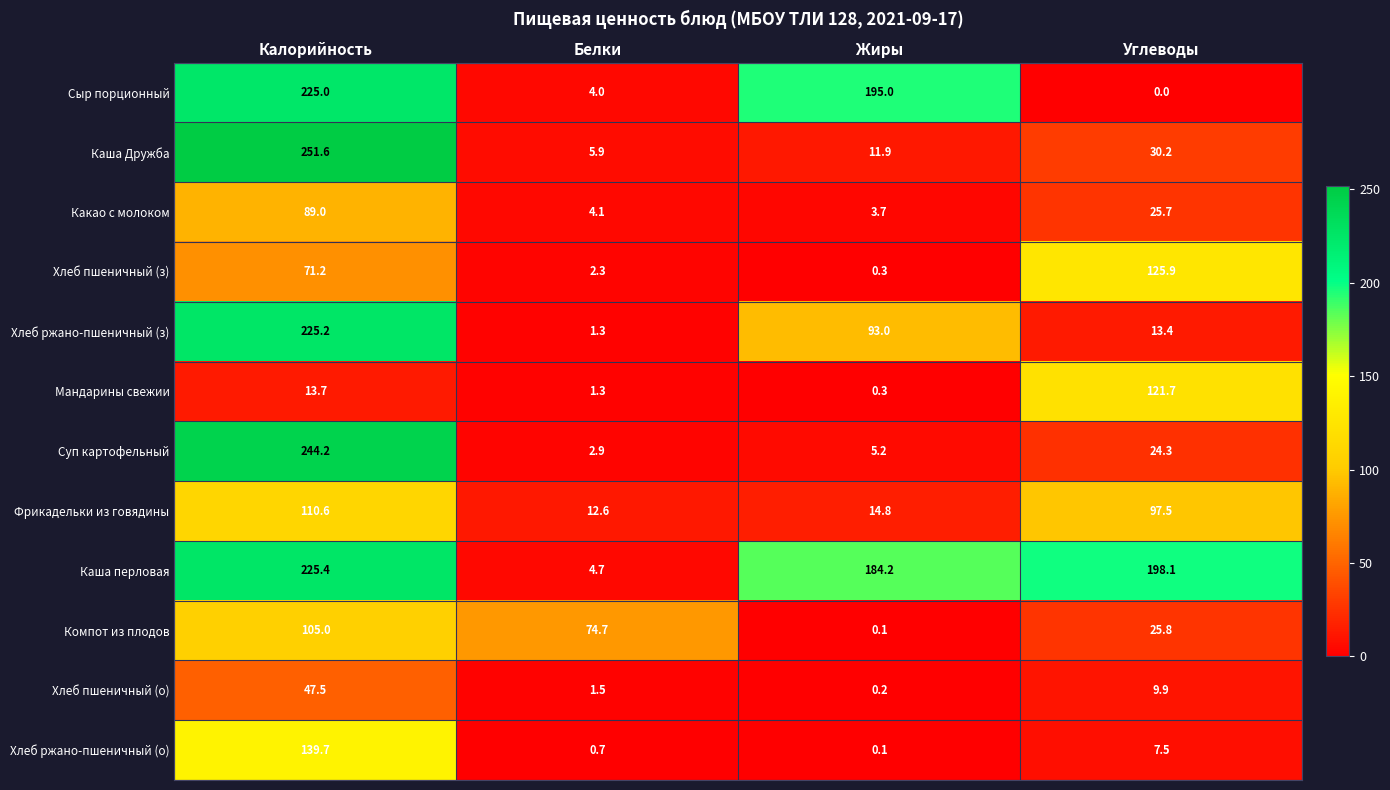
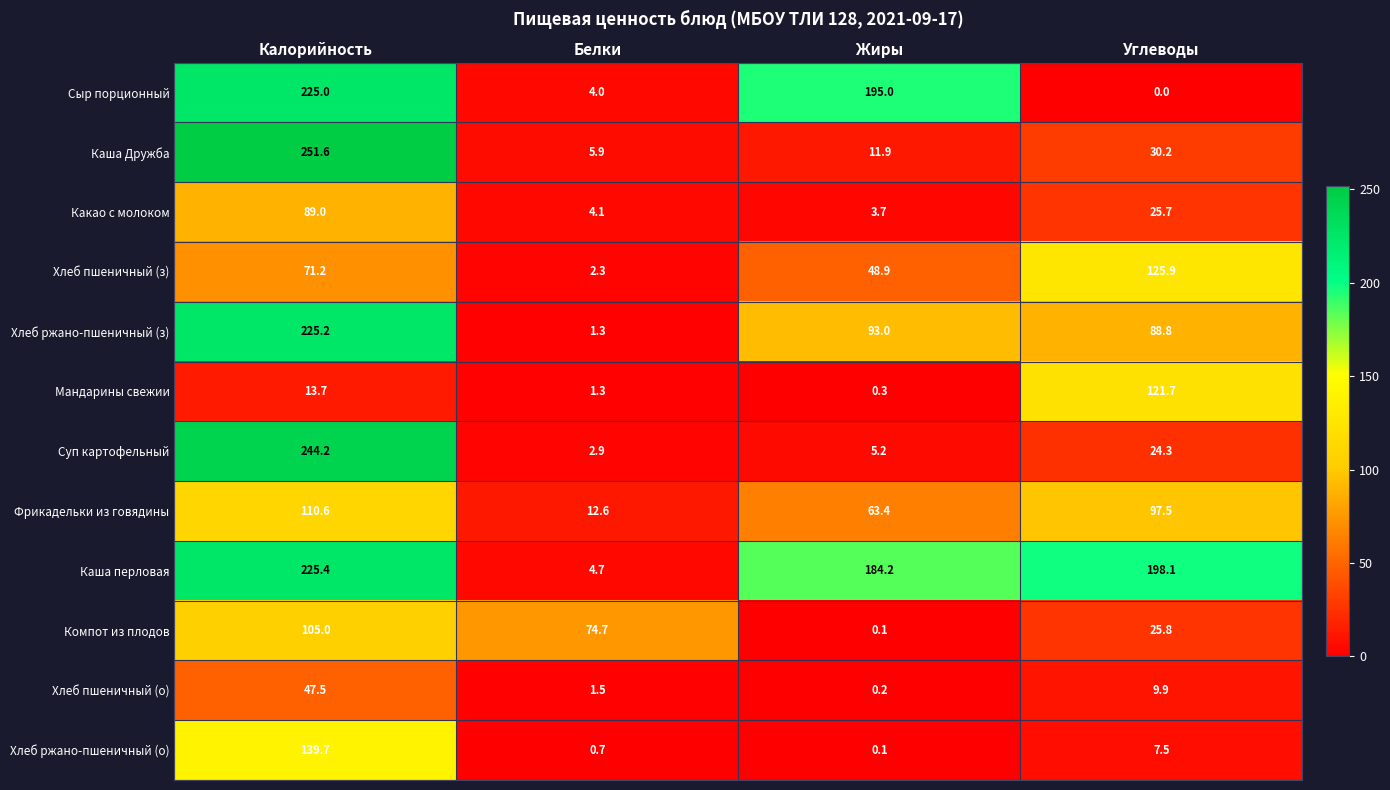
  {
    "Сыр порционный": {
      "Калорийность": 225.0,
      "Белки": 4.0,
      "Жиры": 195.0,
      "Углеводы": 0.0
    },
    "Каша Дружба": {
      "Калорийность": 251.6,
      "Белки": 5.9,
      "Жиры": 11.9,
      "Углеводы": 30.2
    },
    "Какао с молоком": {
      "Калорийность": 89.0,
      "Белки": 4.1,
      "Жиры": 3.7,
      "Углеводы": 25.7
    },
    "Хлеб пшеничный (з)": {
      "Калорийность": 71.2,
      "Белки": 2.3,
-     "Жиры": 0.3,
+     "Жиры": 48.9,
      "Углеводы": 125.9
    },
    "Хлеб ржано-пшеничный (з)": {
      "Калорийность": 225.2,
      "Белки": 1.3,
      "Жиры": 93.0,
-     "Углеводы": 13.4
+     "Углеводы": 88.8
    },
    "Мандарины свежии": {
      "Калорийность": 13.7,
      "Белки": 1.3,
      "Жиры": 0.3,
      "Углеводы": 121.7
    },
    "Суп картофельный": {
      "Калорийность": 244.2,
      "Белки": 2.9,
      "Жиры": 5.2,
      "Углеводы": 24.3
    },
    "Фрикадельки из говядины": {
      "Калорийность": 110.6,
      "Белки": 12.6,
-     "Жиры": 14.8,
+     "Жиры": 63.4,
      "Углеводы": 97.5
    },
    "Каша перловая": {
      "Калорийность": 225.4,
      "Белки": 4.7,
      "Жиры": 184.2,
      "Углеводы": 198.1
    },
    "Компот из плодов": {
      "Калорийность": 105.0,
      "Белки": 74.7,
      "Жиры": 0.1,
      "Углеводы": 25.8
    },
    "Хлеб пшеничный (о)": {
      "Калорийность": 47.5,
      "Белки": 1.5,
      "Жиры": 0.2,
      "Углеводы": 9.9
    },
    "Хлеб ржано-пшеничный (о)": {
      "Калорийность": 139.7,
      "Белки": 0.7,
      "Жиры": 0.1,
      "Углеводы": 7.5
    }
  }
